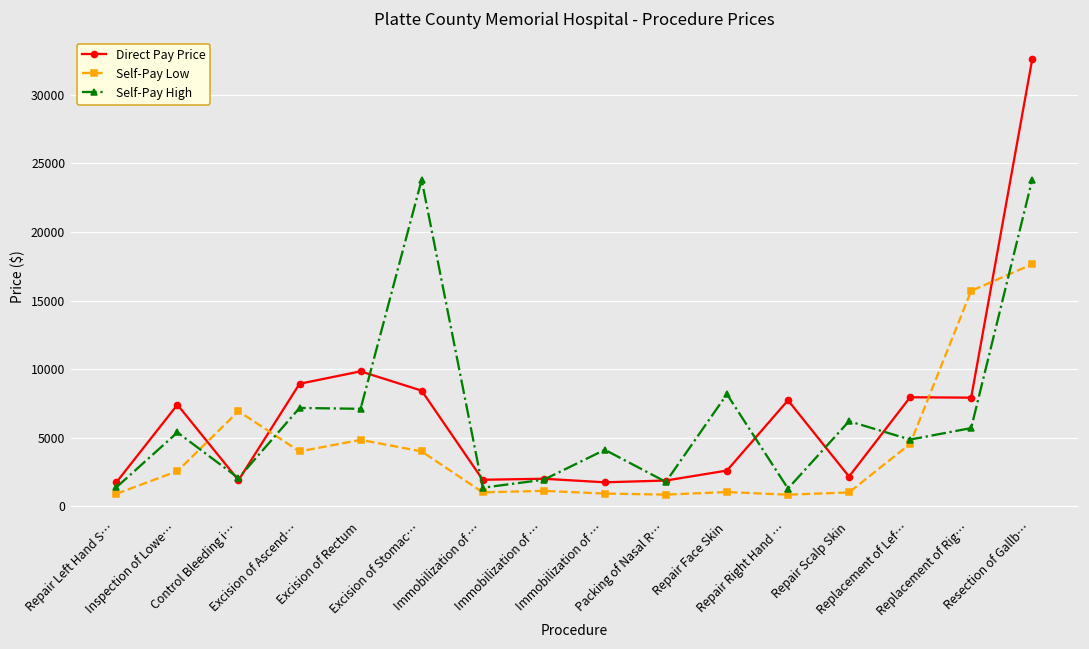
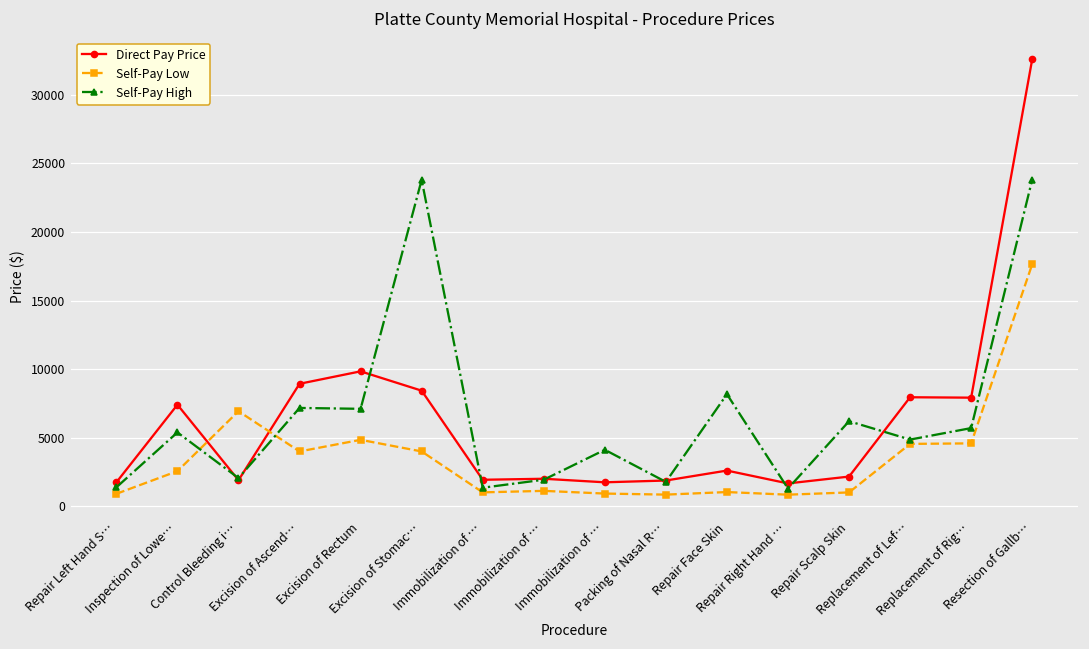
  {
    "Direct Pay Price": {
      "Repair Left Hand S…": 1800,
      "Inspection of Lowe…": 7400,
      "Excision of Ascend…": 8900,
      "Excision of Rectum": 9800,
      "Excision of Stomac…": 8400,
      "Repair Face Skin": 2600,
-     "Repair Right Hand …": 7700,
+     "Repair Right Hand …": 1700,
      "Repair Scalp Skin": 2200,
      "Replacement of Lef…": 8000,
      "Replacement of Rig…": 7900,
      "Resection of Gallb…": 32600
    },
    "Self-Pay Low": {
      "Repair Left Hand S…": 900,
      "Inspection of Lowe…": 2600,
      "Control Bleeding i…": 6900,
      "Excision of Ascend…": 4000,
      "Excision of Rectum": 4800,
      "Excision of Stomac…": 4000,
      "Packing of Nasal R…": 900,
      "Repair Face Skin": 1000,
      "Repair Right Hand …": 800,
      "Repair Scalp Skin": 1000,
      "Replacement of Lef…": 4600,
-     "Replacement of Rig…": 15700,
+     "Replacement of Rig…": 4600,
      "Resection of Gallb…": 17700
    },
    "Self-Pay High": {
      "Repair Left Hand S…": 1400,
      "Inspection of Lowe…": 5400,
      "Excision of Ascend…": 7200,
      "Excision of Rectum": 7100,
      "Excision of Stomac…": 23800,
      "Repair Face Skin": 8200,
      "Repair Right Hand …": 1300,
      "Repair Scalp Skin": 6200,
      "Replacement of Lef…": 4900,
      "Replacement of Rig…": 5700,
      "Resection of Gallb…": 23800
    }
  }
